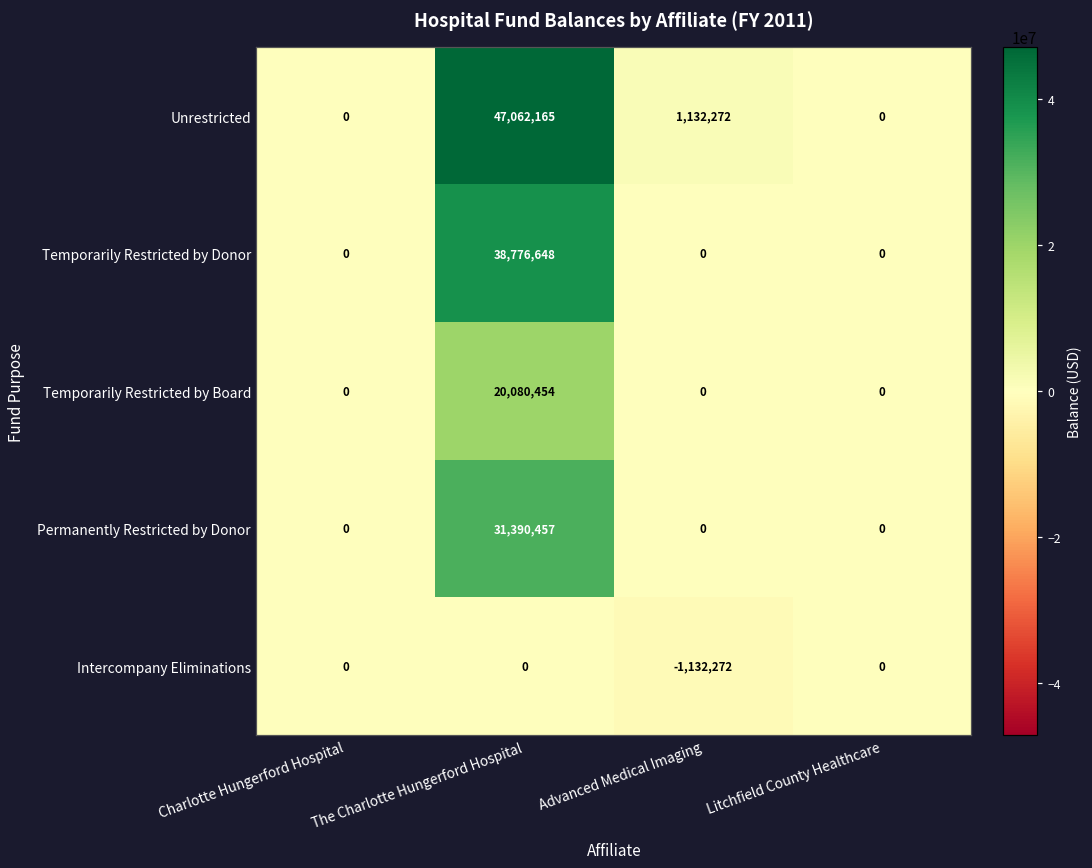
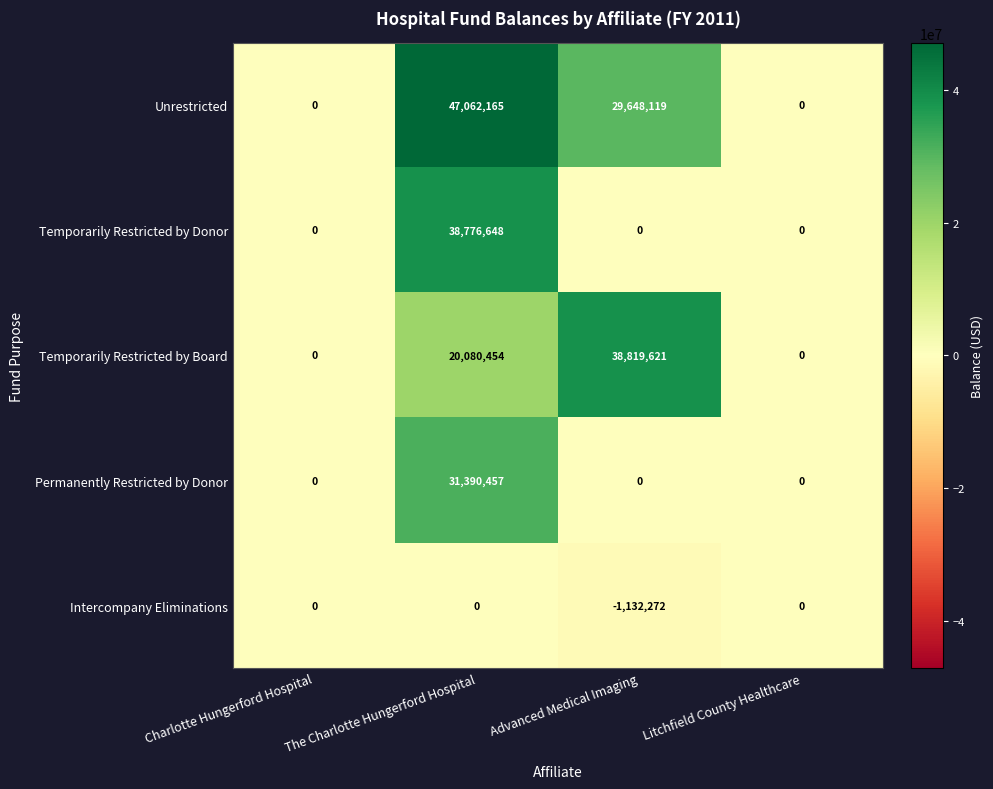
  {
    "Unrestricted": {
      "Charlotte Hungerford Hospital": "0",
      "The Charlotte Hungerford Hospital": "47,062,165",
-     "Advanced Medical Imaging": "1,132,272",
+     "Advanced Medical Imaging": "29,648,119",
      "Litchfield County Healthcare": "0"
    },
    "Temporarily Restricted by Donor": {
      "Charlotte Hungerford Hospital": "0",
      "The Charlotte Hungerford Hospital": "38,776,648",
      "Advanced Medical Imaging": "0",
      "Litchfield County Healthcare": "0"
    },
    "Temporarily Restricted by Board": {
      "Charlotte Hungerford Hospital": "0",
      "The Charlotte Hungerford Hospital": "20,080,454",
-     "Advanced Medical Imaging": "0",
+     "Advanced Medical Imaging": "38,819,621",
      "Litchfield County Healthcare": "0"
    },
    "Permanently Restricted by Donor": {
      "Charlotte Hungerford Hospital": "0",
      "The Charlotte Hungerford Hospital": "31,390,457",
      "Advanced Medical Imaging": "0",
      "Litchfield County Healthcare": "0"
    },
    "Intercompany Eliminations": {
      "Charlotte Hungerford Hospital": "0",
      "The Charlotte Hungerford Hospital": "0",
      "Advanced Medical Imaging": "-1,132,272",
      "Litchfield County Healthcare": "0"
    }
  }
